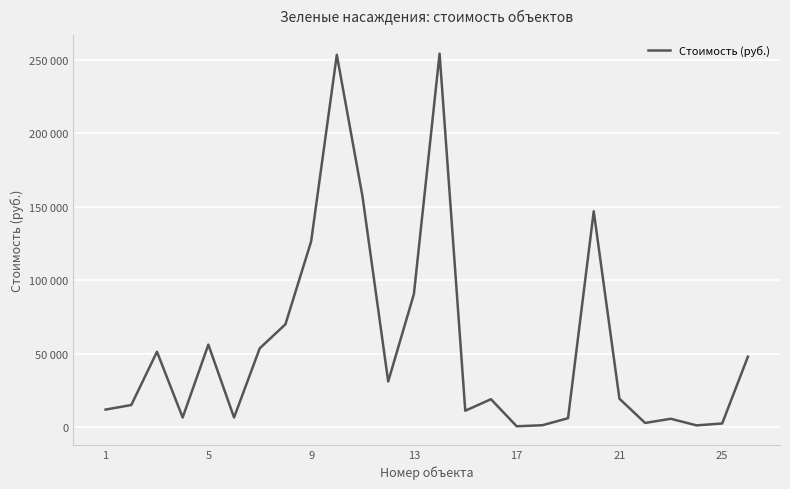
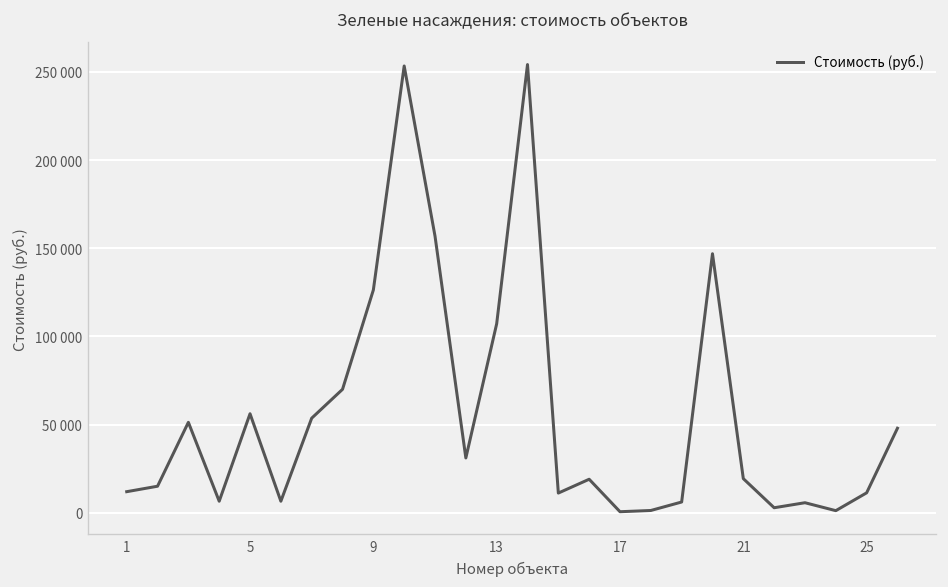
  {
    "1": 12000,
    "5": 56000,
    "9": 126000,
-   "13": 91000,
+   "13": 107000,
    "17": 1000,
    "21": 19000,
-   "25": 3000
+   "25": 11000
  }
